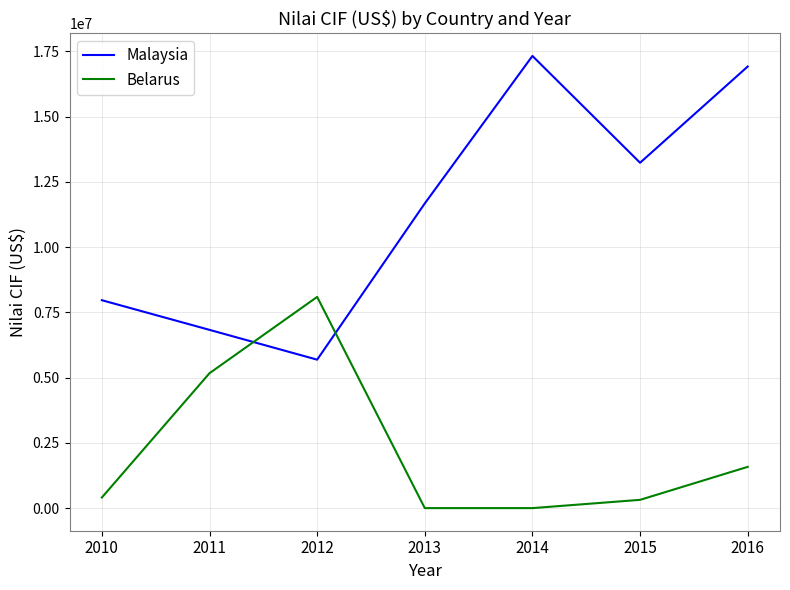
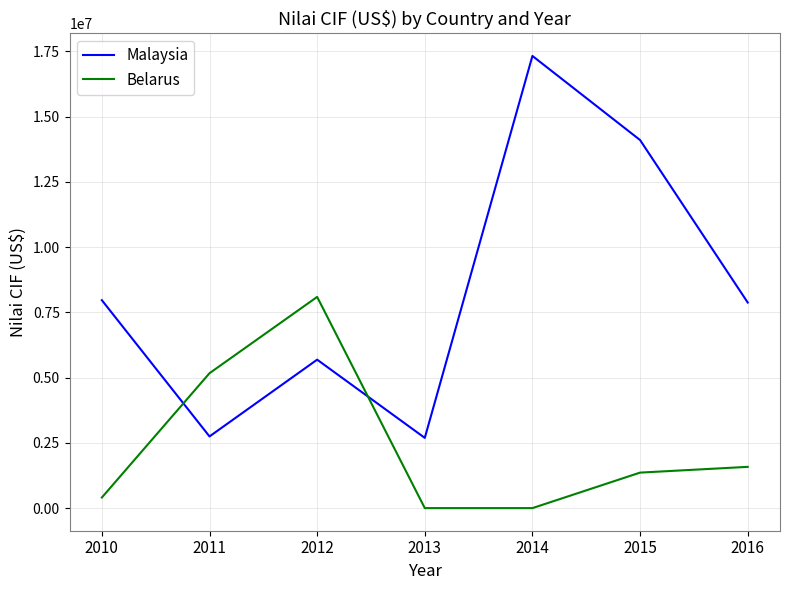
  {
    "Malaysia": {
      "2010": 8000000,
-     "2011": 6800000,
+     "2011": 2700000,
      "2012": 5700000,
-     "2013": 11700000,
+     "2013": 2700000,
      "2014": 17300000,
-     "2015": 13200000,
-     "2016": 16900000
+     "2015": 14100000,
+     "2016": 7900000
    },
    "Belarus": {
      "2010": 400000,
      "2011": 5200000,
      "2012": 8100000,
      "2013": 0,
      "2014": 0,
-     "2015": 300000,
+     "2015": 1400000,
      "2016": 1600000
    }
  }
